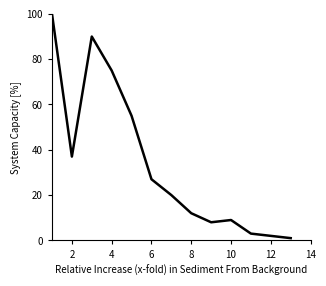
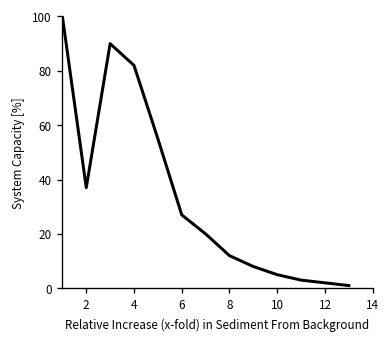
  {
    "2": 37,
-   "4": 75,
+   "4": 82,
    "6": 27,
    "8": 12,
-   "10": 9,
+   "10": 5,
    "12": 2
  }
